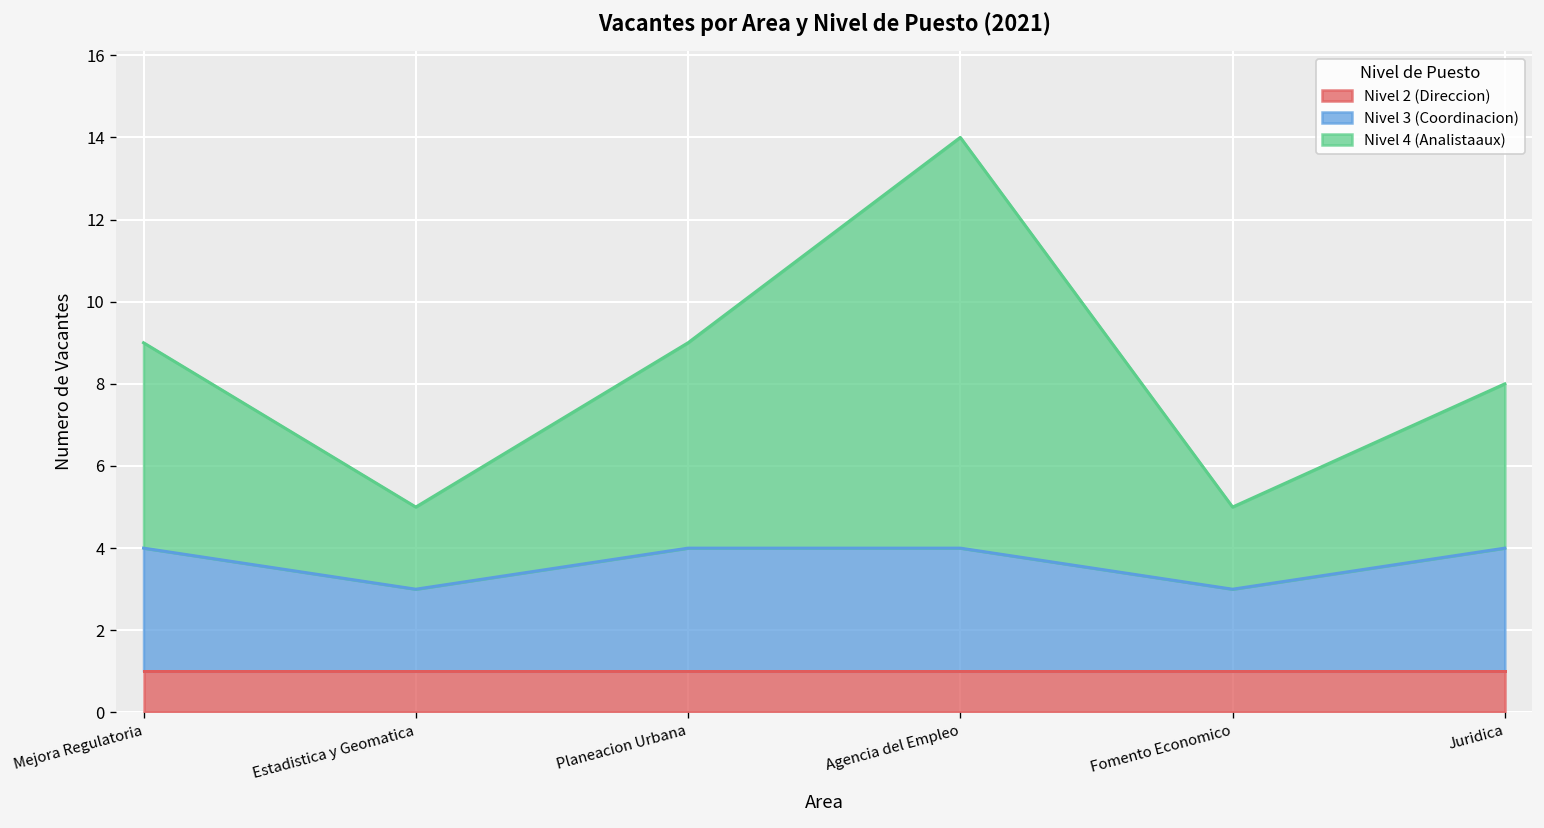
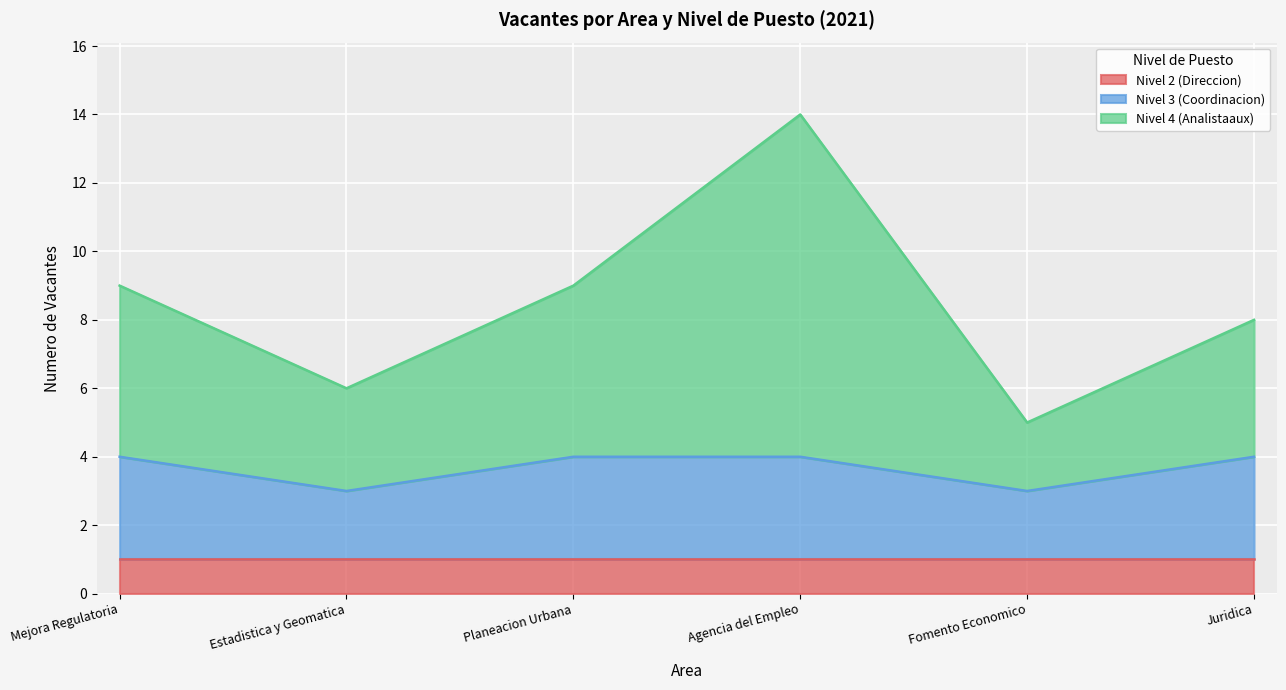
  {
    "Nivel 2 (Direccion)": {
      "Mejora Regulatoria": 1,
      "Estadistica y Geomatica": 1,
      "Planeacion Urbana": 1,
      "Agencia del Empleo": 1,
      "Fomento Economico": 1,
      "Juridica": 1
    },
    "Nivel 3 (Coordinacion)": {
      "Mejora Regulatoria": 4,
      "Estadistica y Geomatica": 3,
      "Planeacion Urbana": 4,
      "Agencia del Empleo": 4,
      "Fomento Economico": 3,
      "Juridica": 4
    },
    "Nivel 4 (Analistaaux)": {
      "Mejora Regulatoria": 5,
-     "Estadistica y Geomatica": 2,
+     "Estadistica y Geomatica": 3,
      "Planeacion Urbana": 5,
      "Agencia del Empleo": 10,
      "Fomento Economico": 2,
      "Juridica": 4
    }
  }
